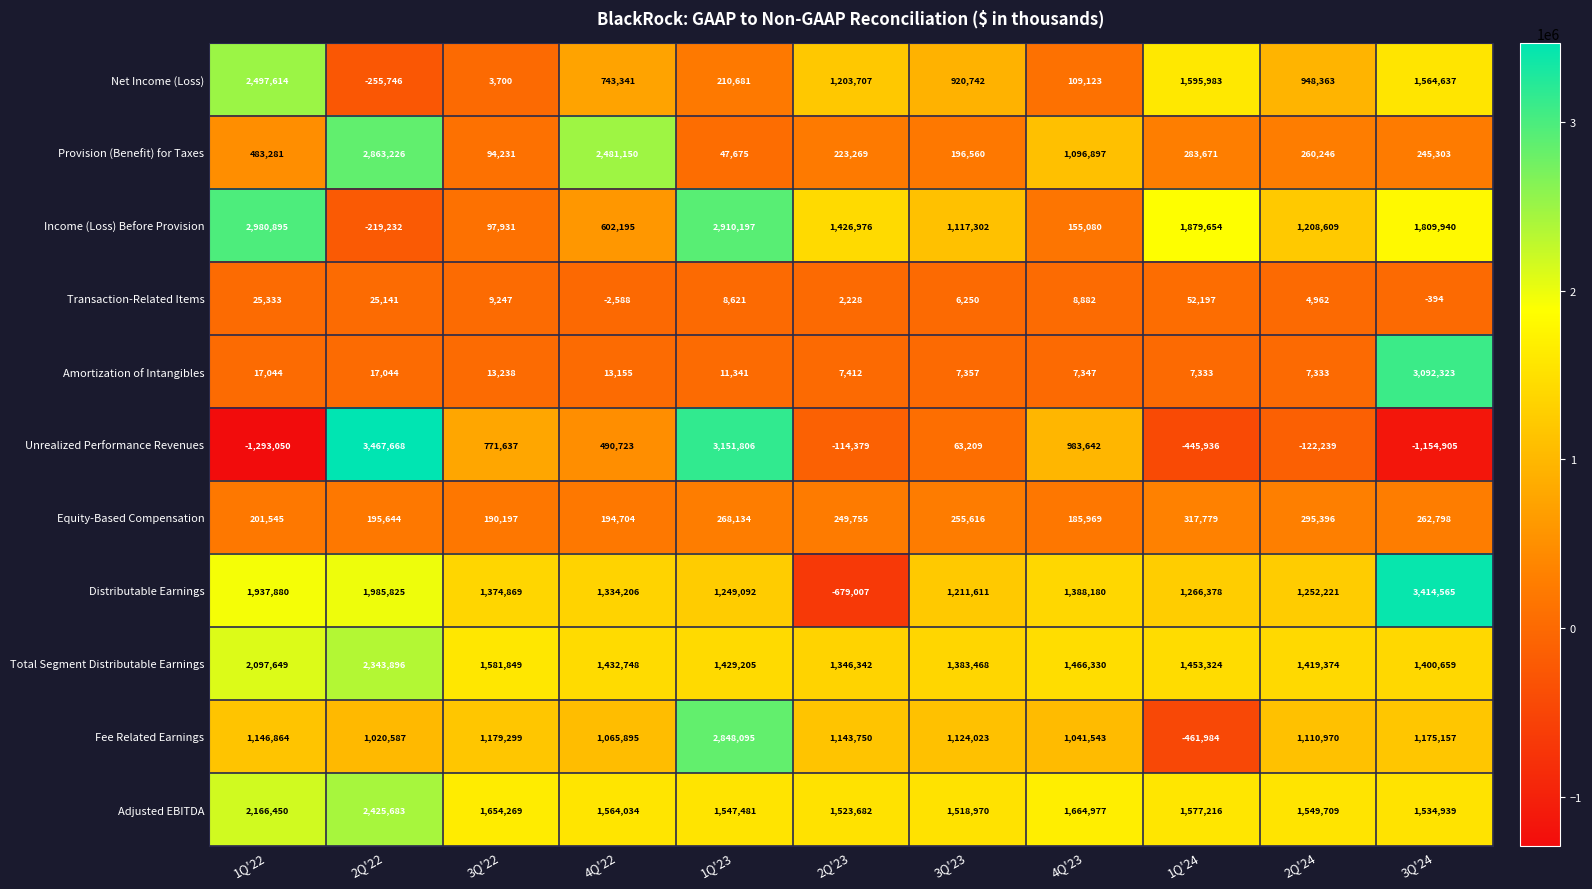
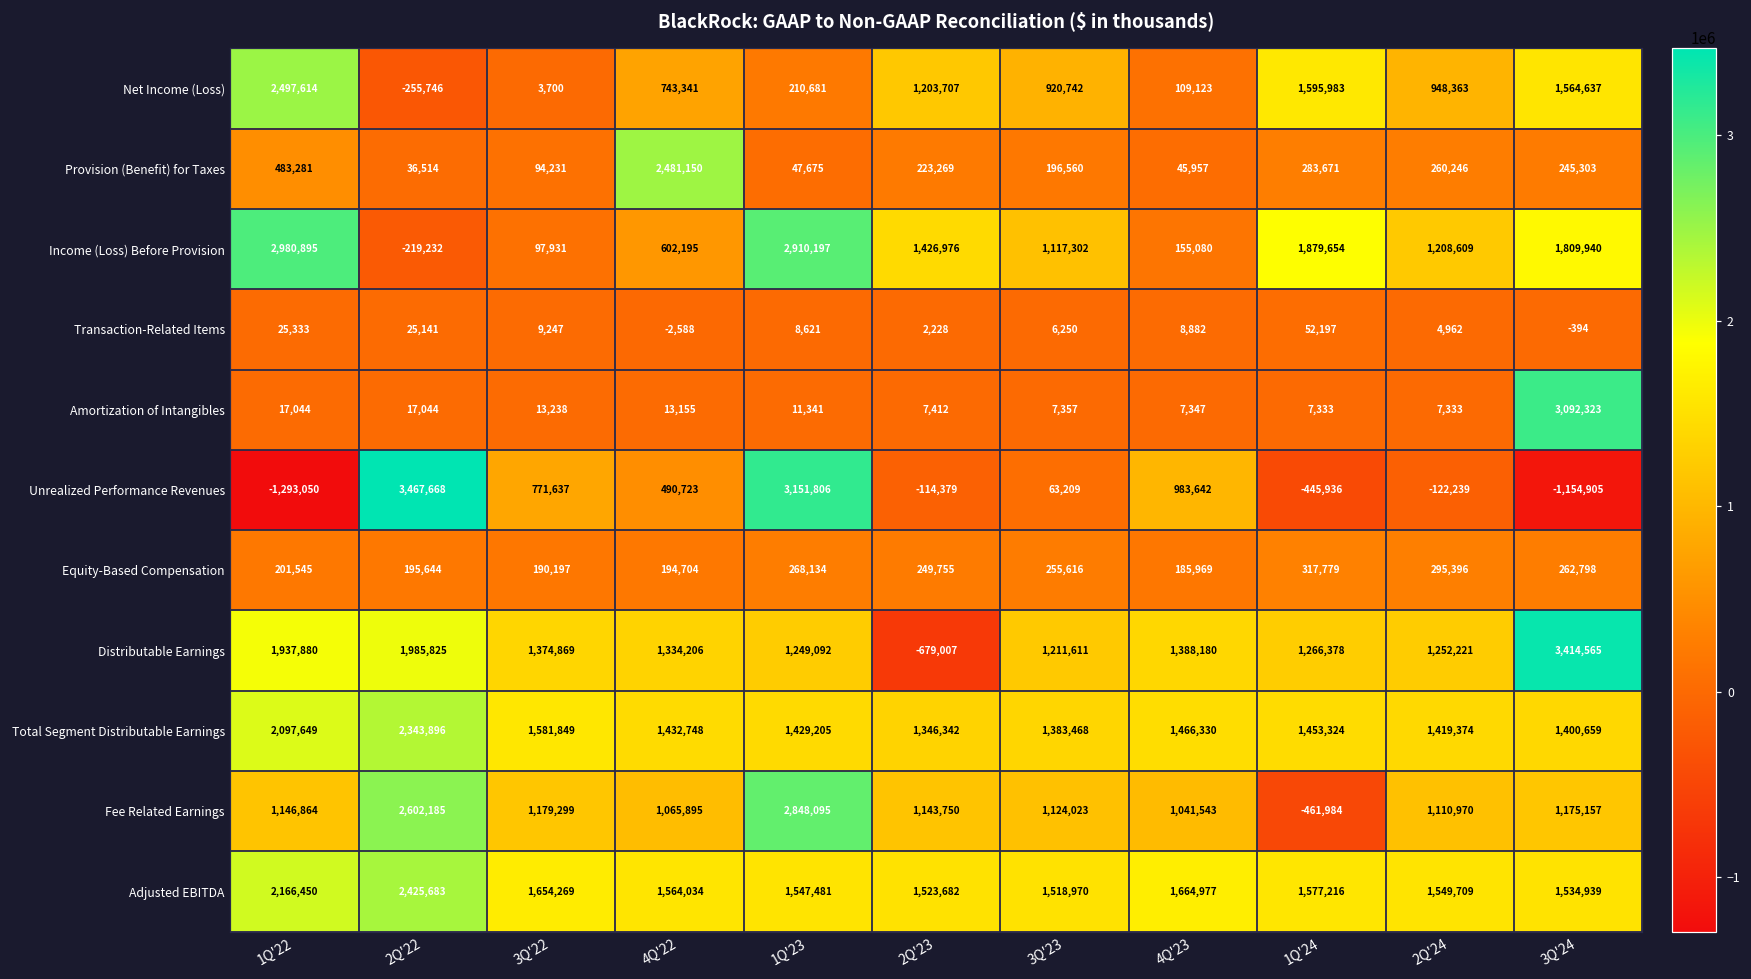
  {
    "Net Income (Loss)": {
      "1Q'22": "2,497,614",
      "2Q'22": "-255,746",
      "3Q'22": "3,700",
      "4Q'22": "743,341",
      "1Q'23": "210,681",
      "2Q'23": "1,203,707",
      "3Q'23": "920,742",
      "4Q'23": "109,123",
      "1Q'24": "1,595,983",
      "2Q'24": "948,363",
      "3Q'24": "1,564,637"
    },
    "Provision (Benefit) for Taxes": {
      "1Q'22": "483,281",
-     "2Q'22": "2,863,226",
+     "2Q'22": "36,514",
      "3Q'22": "94,231",
      "4Q'22": "2,481,150",
      "1Q'23": "47,675",
      "2Q'23": "223,269",
      "3Q'23": "196,560",
-     "4Q'23": "1,096,897",
+     "4Q'23": "45,957",
      "1Q'24": "283,671",
      "2Q'24": "260,246",
      "3Q'24": "245,303"
    },
    "Income (Loss) Before Provision": {
      "1Q'22": "2,980,895",
      "2Q'22": "-219,232",
      "3Q'22": "97,931",
      "4Q'22": "602,195",
      "1Q'23": "2,910,197",
      "2Q'23": "1,426,976",
      "3Q'23": "1,117,302",
      "4Q'23": "155,080",
      "1Q'24": "1,879,654",
      "2Q'24": "1,208,609",
      "3Q'24": "1,809,940"
    },
    "Transaction-Related Items": {
      "1Q'22": "25,333",
      "2Q'22": "25,141",
      "3Q'22": "9,247",
      "4Q'22": "-2,588",
      "1Q'23": "8,621",
      "2Q'23": "2,228",
      "3Q'23": "6,250",
      "4Q'23": "8,882",
      "1Q'24": "52,197",
      "2Q'24": "4,962",
      "3Q'24": "-394"
    },
    "Amortization of Intangibles": {
      "1Q'22": "17,044",
      "2Q'22": "17,044",
      "3Q'22": "13,238",
      "4Q'22": "13,155",
      "1Q'23": "11,341",
      "2Q'23": "7,412",
      "3Q'23": "7,357",
      "4Q'23": "7,347",
      "1Q'24": "7,333",
      "2Q'24": "7,333",
      "3Q'24": "3,092,323"
    },
    "Unrealized Performance Revenues": {
      "1Q'22": "-1,293,050",
      "2Q'22": "3,467,668",
      "3Q'22": "771,637",
      "4Q'22": "490,723",
      "1Q'23": "3,151,806",
      "2Q'23": "-114,379",
      "3Q'23": "63,209",
      "4Q'23": "983,642",
      "1Q'24": "-445,936",
      "2Q'24": "-122,239",
      "3Q'24": "-1,154,905"
    },
    "Equity-Based Compensation": {
      "1Q'22": "201,545",
      "2Q'22": "195,644",
      "3Q'22": "190,197",
      "4Q'22": "194,704",
      "1Q'23": "268,134",
      "2Q'23": "249,755",
      "3Q'23": "255,616",
      "4Q'23": "185,969",
      "1Q'24": "317,779",
      "2Q'24": "295,396",
      "3Q'24": "262,798"
    },
    "Distributable Earnings": {
      "1Q'22": "1,937,880",
      "2Q'22": "1,985,825",
      "3Q'22": "1,374,869",
      "4Q'22": "1,334,206",
      "1Q'23": "1,249,092",
      "2Q'23": "-679,007",
      "3Q'23": "1,211,611",
      "4Q'23": "1,388,180",
      "1Q'24": "1,266,378",
      "2Q'24": "1,252,221",
      "3Q'24": "3,414,565"
    },
    "Total Segment Distributable Earnings": {
      "1Q'22": "2,097,649",
      "2Q'22": "2,343,896",
      "3Q'22": "1,581,849",
      "4Q'22": "1,432,748",
      "1Q'23": "1,429,205",
      "2Q'23": "1,346,342",
      "3Q'23": "1,383,468",
      "4Q'23": "1,466,330",
      "1Q'24": "1,453,324",
      "2Q'24": "1,419,374",
      "3Q'24": "1,400,659"
    },
    "Fee Related Earnings": {
      "1Q'22": "1,146,864",
-     "2Q'22": "1,020,587",
+     "2Q'22": "2,602,185",
      "3Q'22": "1,179,299",
      "4Q'22": "1,065,895",
      "1Q'23": "2,848,095",
      "2Q'23": "1,143,750",
      "3Q'23": "1,124,023",
      "4Q'23": "1,041,543",
      "1Q'24": "-461,984",
      "2Q'24": "1,110,970",
      "3Q'24": "1,175,157"
    },
    "Adjusted EBITDA": {
      "1Q'22": "2,166,450",
      "2Q'22": "2,425,683",
      "3Q'22": "1,654,269",
      "4Q'22": "1,564,034",
      "1Q'23": "1,547,481",
      "2Q'23": "1,523,682",
      "3Q'23": "1,518,970",
      "4Q'23": "1,664,977",
      "1Q'24": "1,577,216",
      "2Q'24": "1,549,709",
      "3Q'24": "1,534,939"
    }
  }
